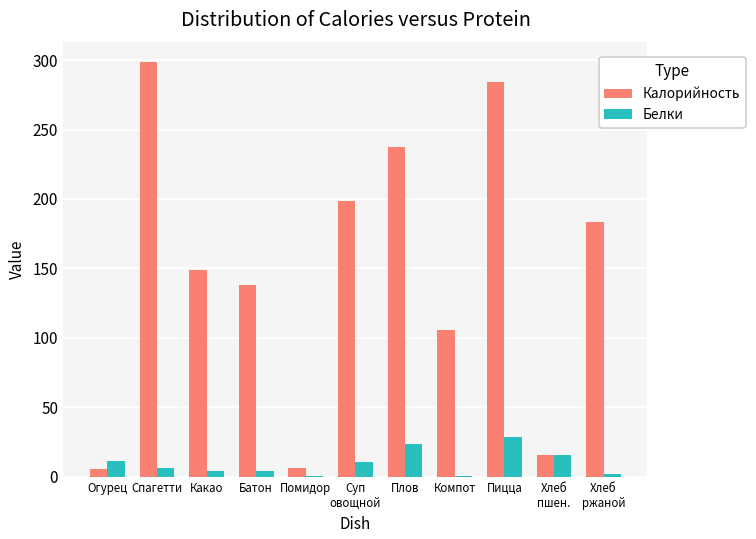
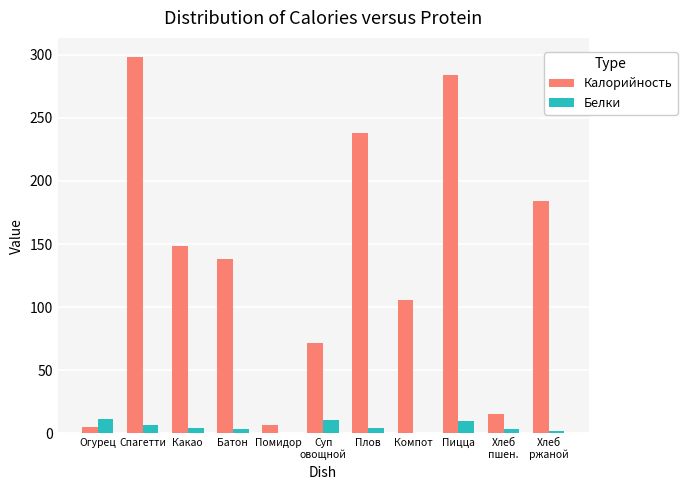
  {
    "Калорийность": {
      "Огурец": 5,
      "Спагетти": 298,
      "Какао": 149,
      "Батон": 138,
      "Помидор": 7,
-     "Суп овощной": 198,
+     "Суп овощной": 71,
      "Плов": 238,
      "Компот": 106,
      "Пицца": 284,
      "Хлеб пшен.": 16,
      "Хлеб ржаной": 184
    },
    "Белки": {
      "Огурец": 12,
      "Спагетти": 6,
      "Какао": 4,
      "Батон": 4,
      "Суп овощной": 11,
-     "Плов": 24,
-     "Пицца": 29,
-     "Хлеб пшен.": 15
+     "Плов": 4,
+     "Пицца": 9,
+     "Хлеб пшен.": 4
    }
  }
